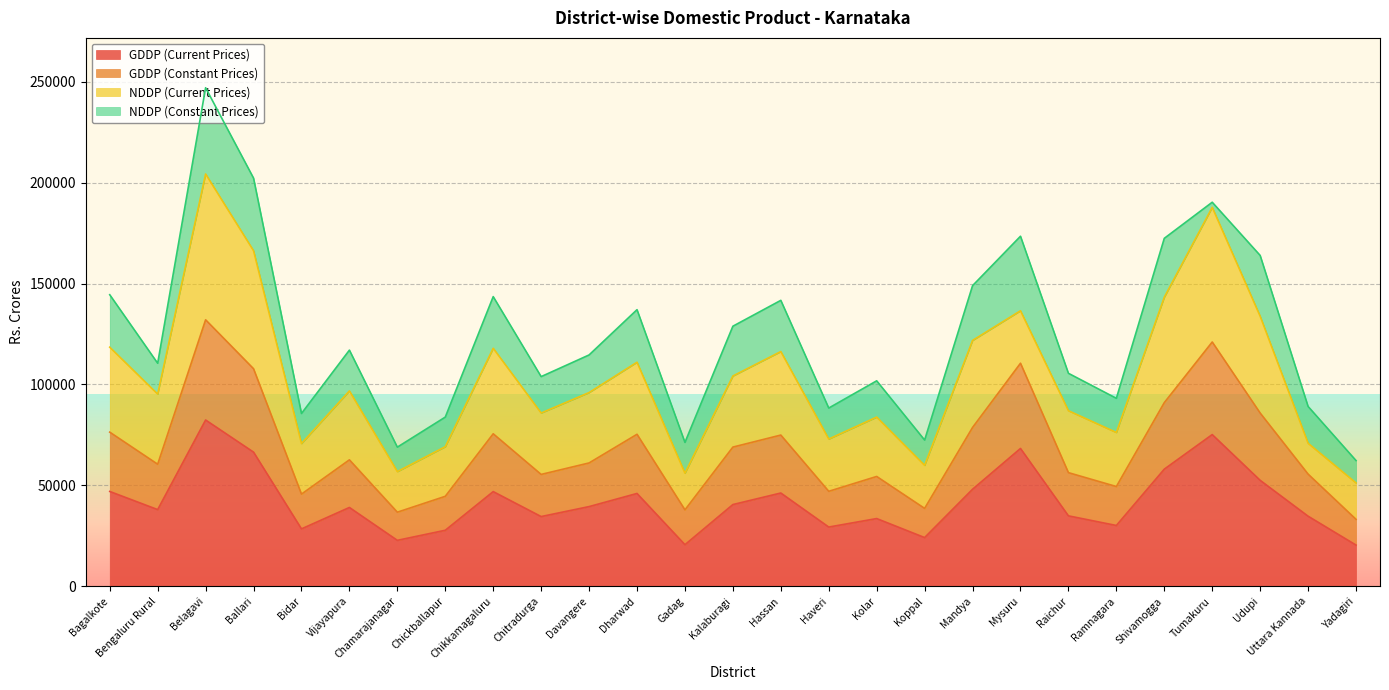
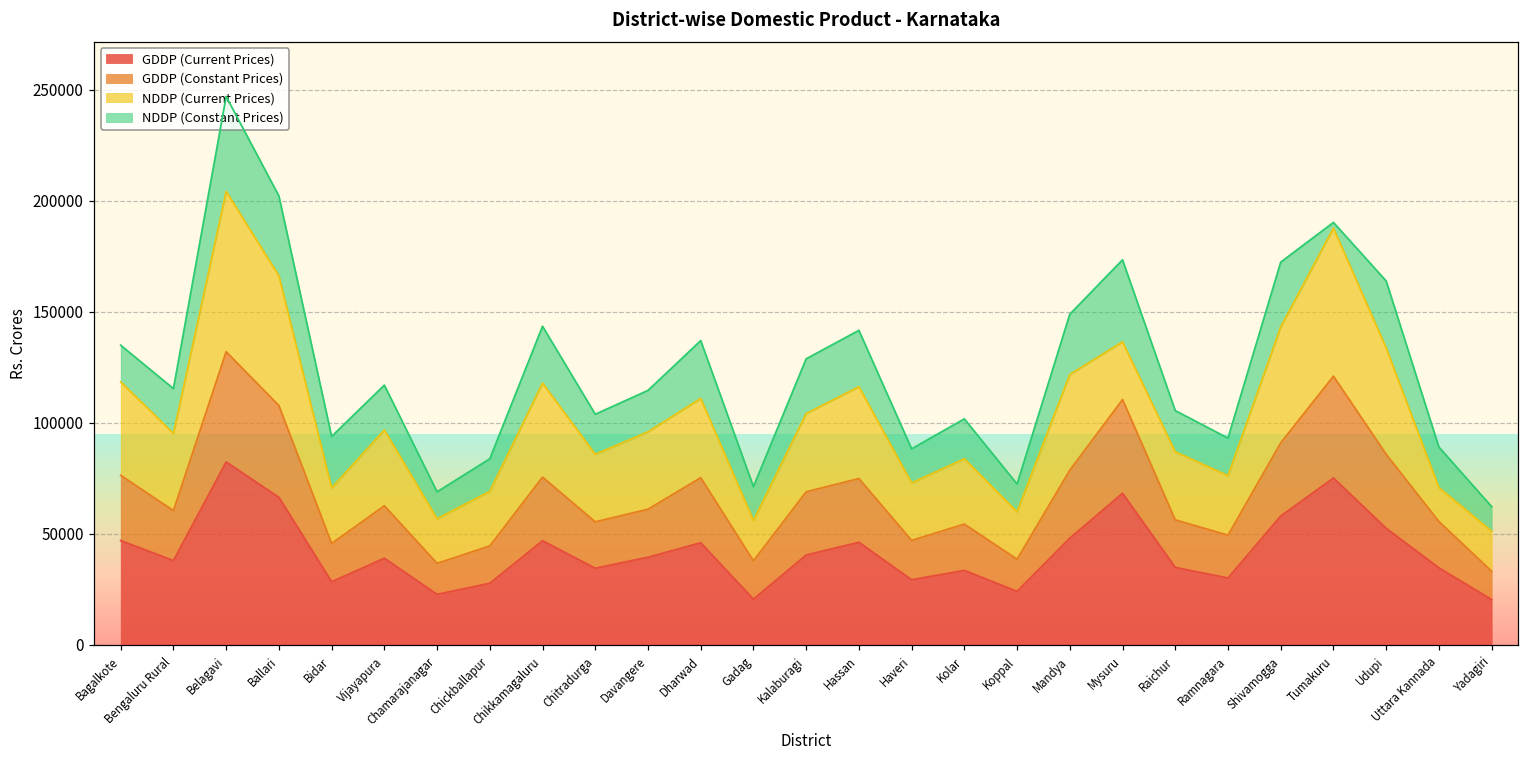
  {
    "NDDP (Current Prices)": {
      "Bagalkote": 42000,
      "Bengaluru Rural": 35000,
      "Belagavi": 72000,
      "Ballari": 58000,
      "Bidar": 25000,
      "Vijayapura": 34000,
      "Chamarajanagar": 20000,
      "Chickballapur": 25000,
      "Chikkamagaluru": 42000,
      "Chitradurga": 30000,
      "Davangere": 35000,
      "Dharwad": 36000,
      "Gadag": 18000,
      "Kalaburagi": 35000,
      "Hassan": 41000,
      "Haveri": 26000,
      "Kolar": 29000,
      "Koppal": 21000,
      "Mandya": 43000,
      "Mysuru": 26000,
      "Raichur": 31000,
      "Ramnagara": 27000,
      "Shivamogga": 52000,
      "Tumakuru": 67000,
      "Udupi": 48000,
      "Uttara Kannada": 15000,
      "Yadagiri": 18000
    },
    "NDDP (Constant Prices)": {
-     "Bagalkote": 26000,
-     "Bengaluru Rural": 15000,
+     "Bagalkote": 16000,
+     "Bengaluru Rural": 20000,
      "Ballari": 36000,
-     "Bidar": 15000,
+     "Bidar": 23000,
      "Vijayapura": 20000,
      "Chamarajanagar": 12000,
      "Chickballapur": 15000,
      "Chikkamagaluru": 26000,
      "Chitradurga": 18000,
      "Davangere": 19000,
      "Dharwad": 26000,
      "Gadag": 15000,
      "Kalaburagi": 25000,
      "Hassan": 25000,
      "Haveri": 15000,
      "Kolar": 18000,
      "Koppal": 13000,
      "Mandya": 27000,
      "Mysuru": 37000,
      "Raichur": 19000,
      "Ramnagara": 17000,
      "Shivamogga": 29000,
      "Tumakuru": 3000,
      "Udupi": 30000,
      "Uttara Kannada": 18000,
      "Yadagiri": 11000
    }
  }
